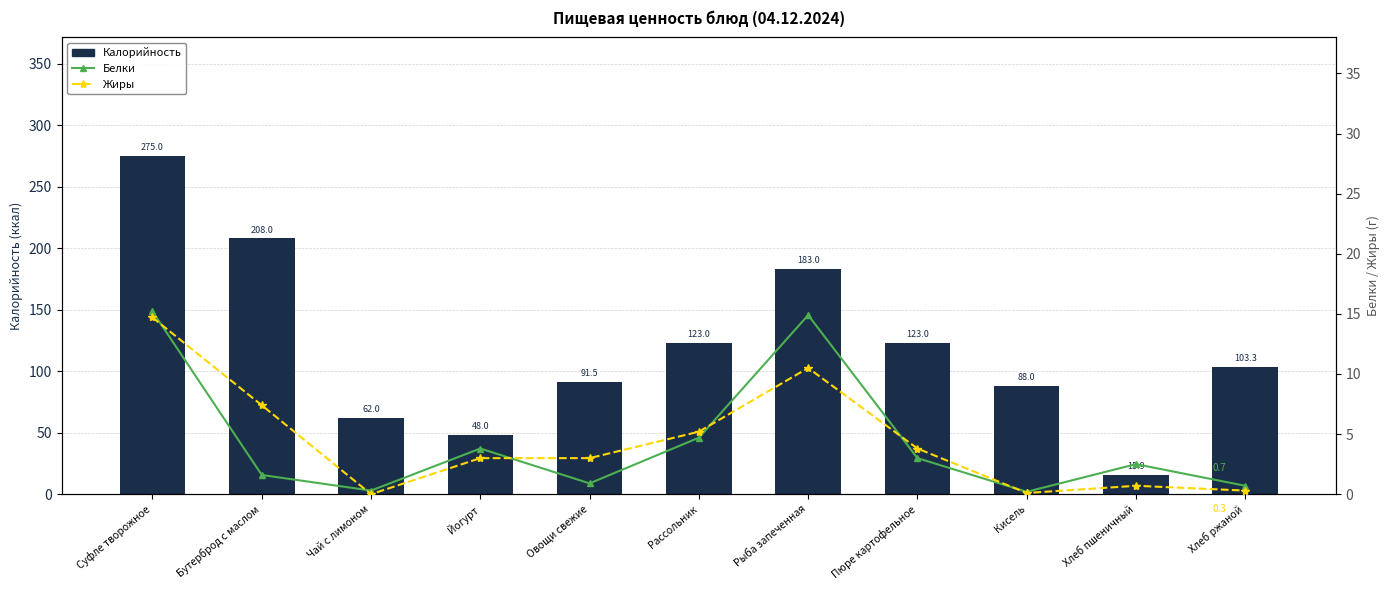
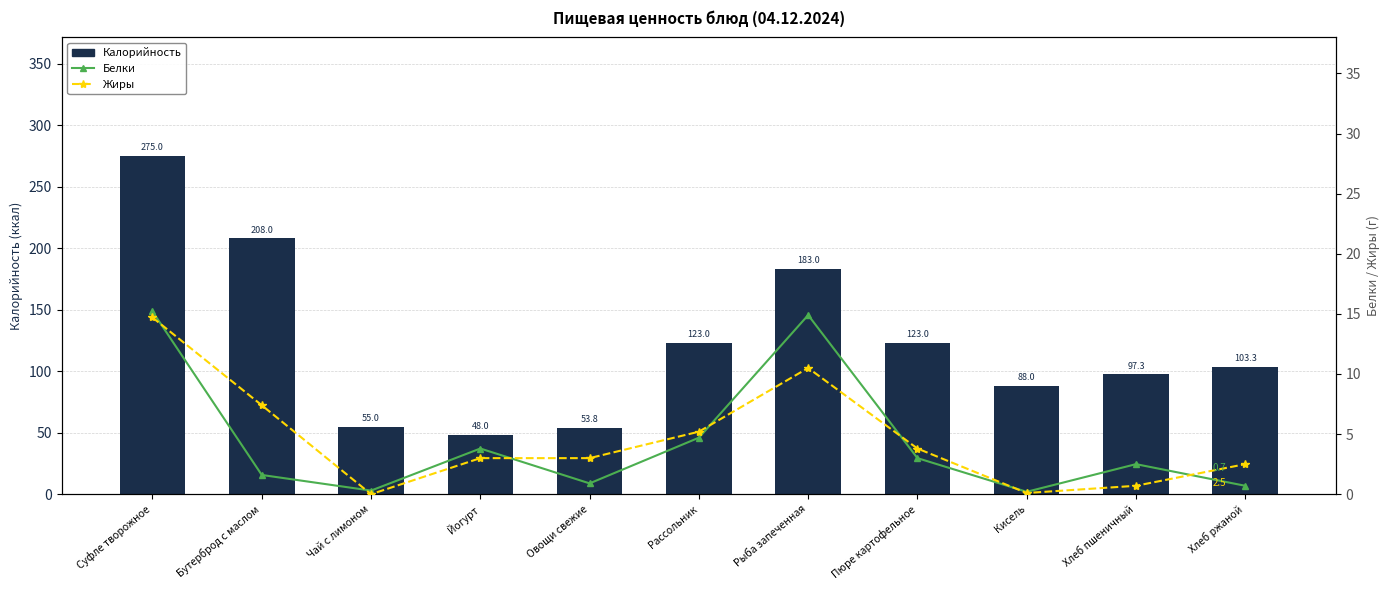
  {
    "Калорийность": {
      "Суфле творожное": 275.0,
      "Бутерброд с маслом": 208.0,
-     "Чай с лимоном": 62.0,
+     "Чай с лимоном": 55.0,
      "Йогурт": 48.0,
-     "Овощи свежие": 91.5,
+     "Овощи свежие": 53.8,
      "Рассольник": 123.0,
      "Рыба запеченная": 183.0,
      "Пюре картофельное": 123.0,
      "Кисель": 88.0,
-     "Хлеб пшеничный": 15.9,
+     "Хлеб пшеничный": 97.3,
      "Хлеб ржаной": 103.3
    },
    "Белки": {
      "Хлеб ржаной": 0.7
    },
    "Жиры": {
-     "Хлеб ржаной": 0.3
+     "Хлеб ржаной": 2.5
    }
  }
